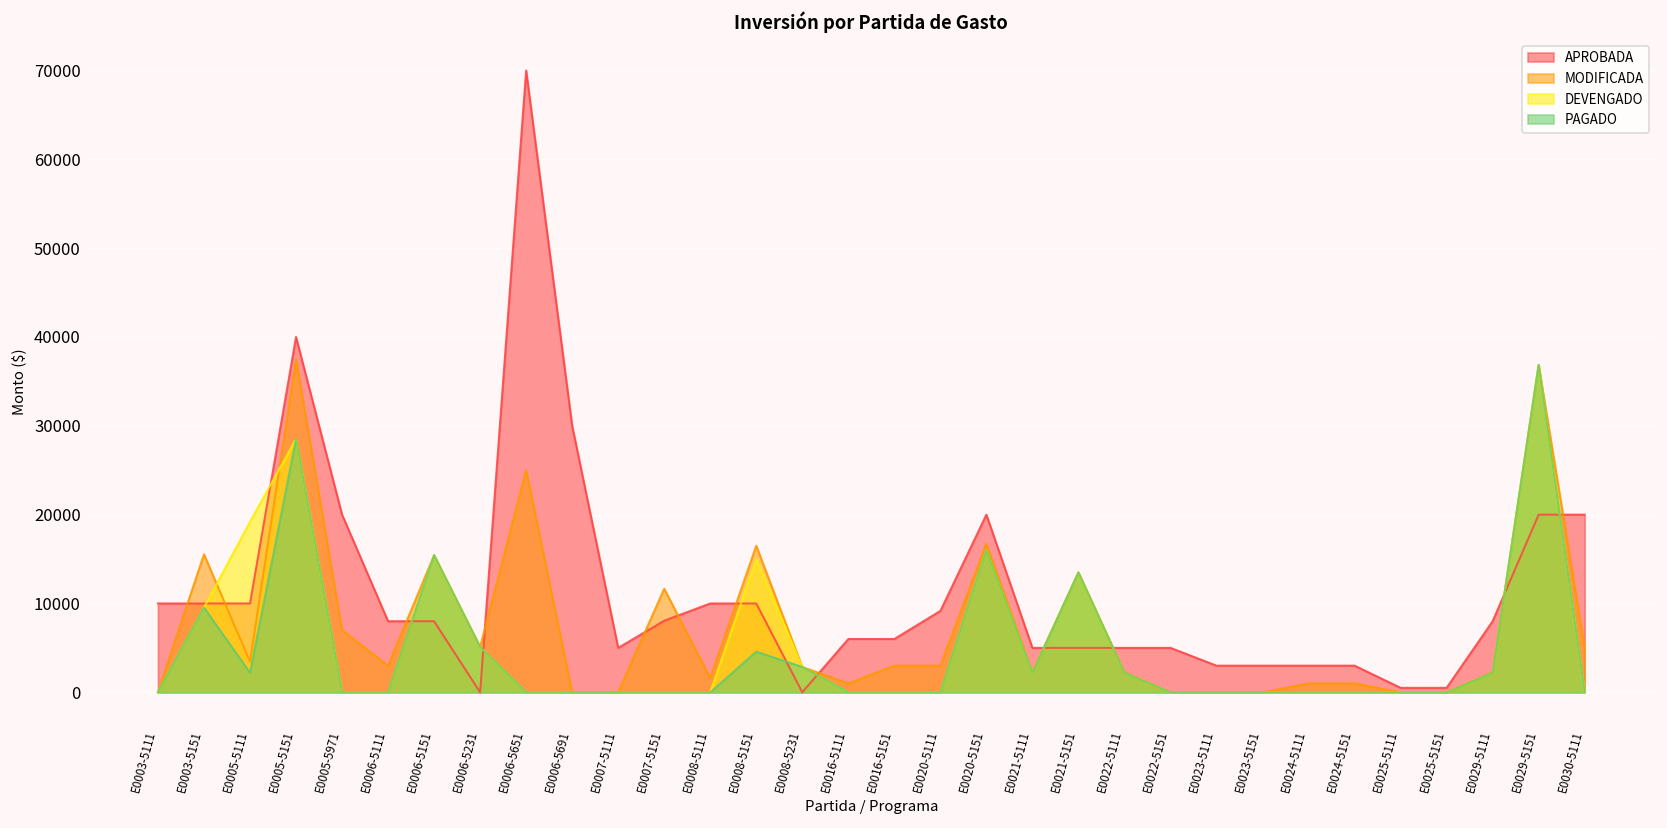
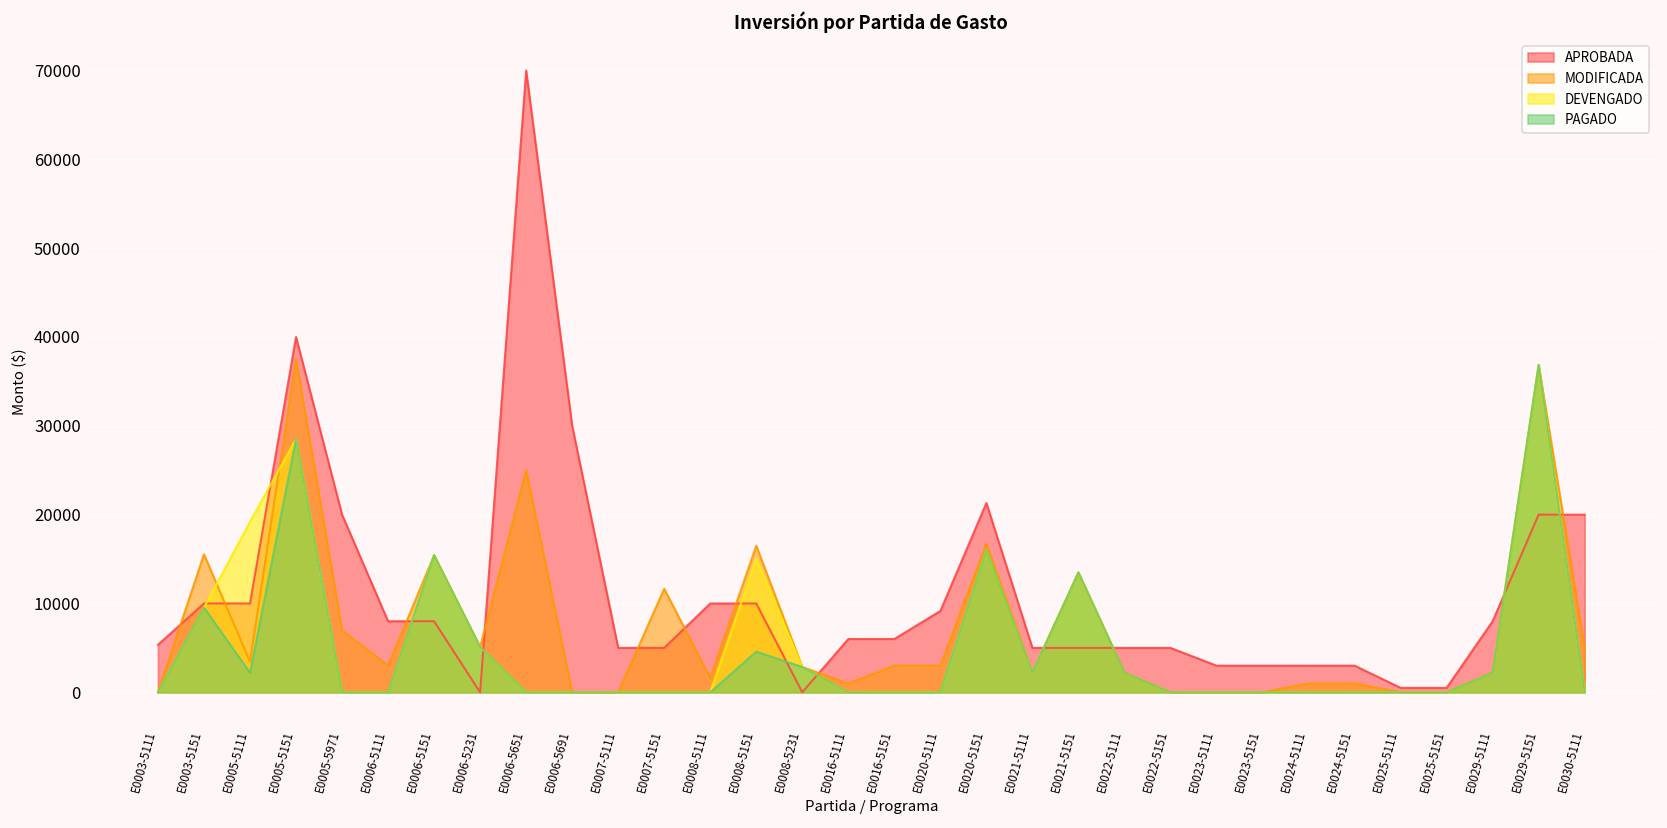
  {
    "APROBADA": {
-     "E0003-5111": 10000,
+     "E0003-5111": 5000,
      "E0003-5151": 10000,
      "E0005-5111": 10000,
      "E0005-5151": 40000,
      "E0005-5971": 20000,
      "E0006-5111": 8000,
      "E0006-5151": 8000,
      "E0006-5231": 0,
      "E0006-5651": 70000,
      "E0006-5691": 30000,
      "E0007-5111": 5000,
-     "E0007-5151": 8000,
+     "E0007-5151": 5000,
      "E0008-5111": 10000,
      "E0008-5151": 10000,
      "E0008-5231": 0,
      "E0016-5111": 6000,
      "E0016-5151": 6000,
      "E0020-5111": 9000,
-     "E0020-5151": 20000,
+     "E0020-5151": 21000,
      "E0021-5111": 5000,
      "E0021-5151": 5000,
      "E0022-5111": 5000,
      "E0022-5151": 5000,
      "E0023-5111": 3000,
      "E0023-5151": 3000,
      "E0024-5111": 3000,
      "E0024-5151": 3000,
      "E0025-5111": 1000,
      "E0025-5151": 1000,
      "E0029-5111": 8000,
      "E0029-5151": 20000,
      "E0030-5111": 20000
    },
    "MODIFICADA": {
      "E0003-5151": 16000,
      "E0005-5111": 3000,
      "E0005-5151": 38000,
      "E0005-5971": 7000,
      "E0006-5111": 3000,
      "E0006-5651": 25000,
      "E0007-5151": 12000,
      "E0008-5111": 2000,
      "E0008-5151": 16000,
      "E0016-5111": 1000,
      "E0016-5151": 3000,
      "E0020-5111": 3000,
      "E0020-5151": 17000,
      "E0024-5111": 1000,
      "E0024-5151": 1000,
      "E0030-5111": 5000
    },
    "DEVENGADO": {
      "E0005-5111": 19000,
      "E0008-5151": 15000
    },
    "PAGADO": {
      "E0005-5111": 2000,
      "E0008-5151": 5000
    }
  }
